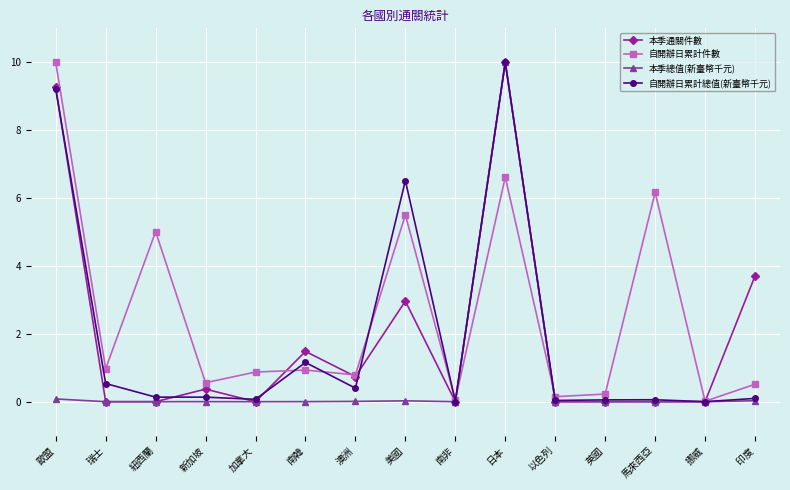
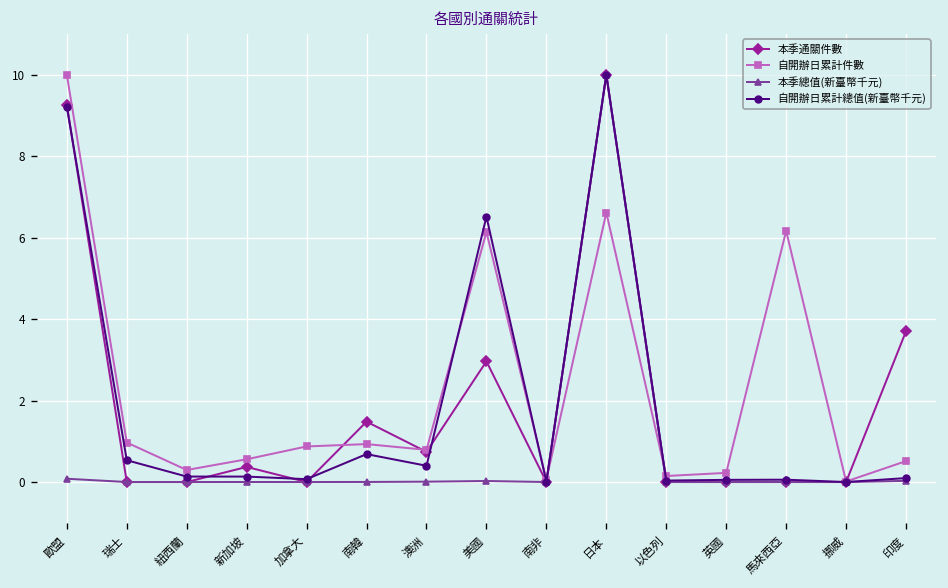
  {
    "自開辦日累計件數": {
      "歐盟": 10.0,
      "瑞士": 1.0,
-     "紐西蘭": 5.0,
+     "紐西蘭": 0.3,
      "新加坡": 0.6,
      "加拿大": 0.9,
      "南韓": 0.9,
-     "美國": 5.5,
+     "美國": 6.1,
      "日本": 6.6,
      "以色列": 0.1,
      "英國": 0.2,
      "馬來西亞": 6.2,
      "印度": 0.5
    },
    "自開辦日累計總值(新臺幣千元)": {
      "瑞士": 0.5,
      "紐西蘭": 0.1,
      "新加坡": 0.1,
-     "南韓": 1.2,
+     "南韓": 0.7,
      "澳洲": 0.4,
      "美國": 6.5
    }
  }
